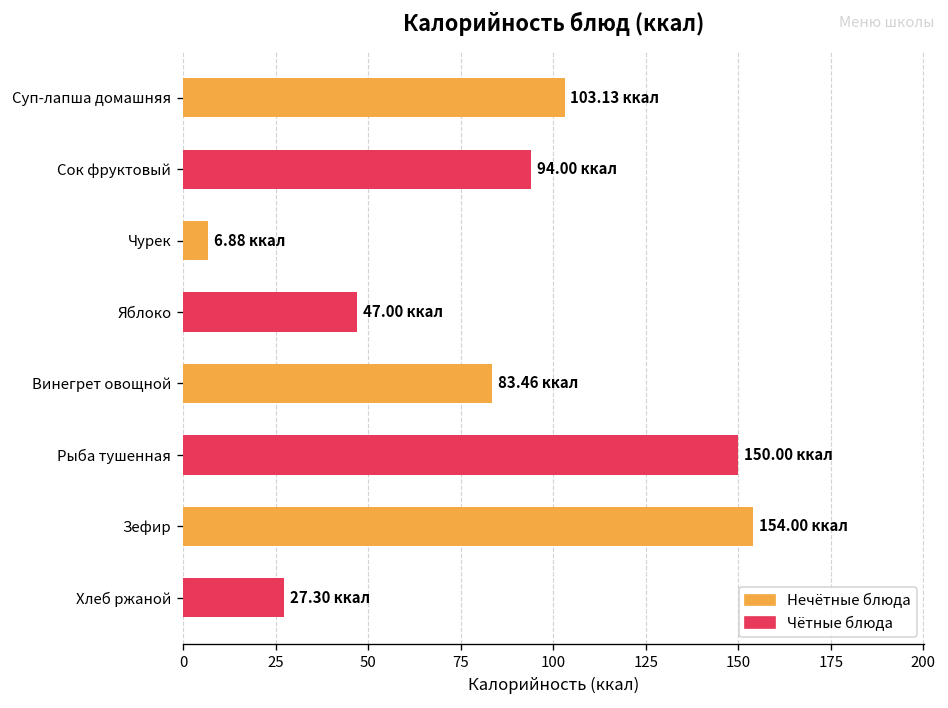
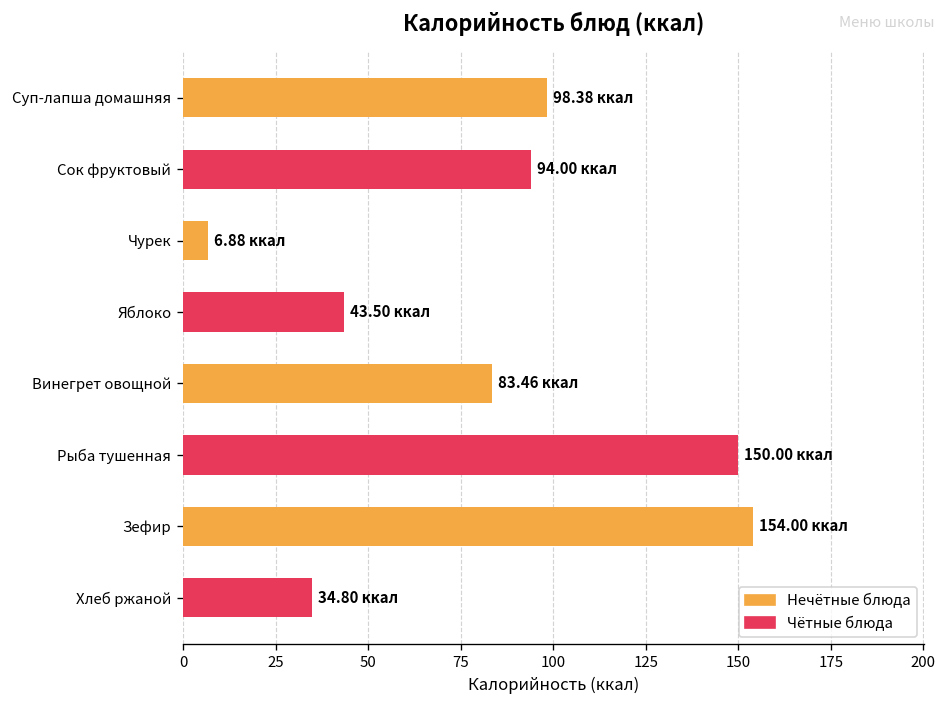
  {
-   "Суп-лапша домашняя": 103.13,
+   "Суп-лапша домашняя": 98.38,
    "Сок фруктовый": 94.00,
    "Чурек": 6.88,
-   "Яблоко": 47.00,
+   "Яблоко": 43.50,
    "Винегрет овощной": 83.46,
    "Рыба тушенная": 150.00,
    "Зефир": 154.00,
-   "Хлеб ржаной": 27.30
+   "Хлеб ржаной": 34.80
  }
